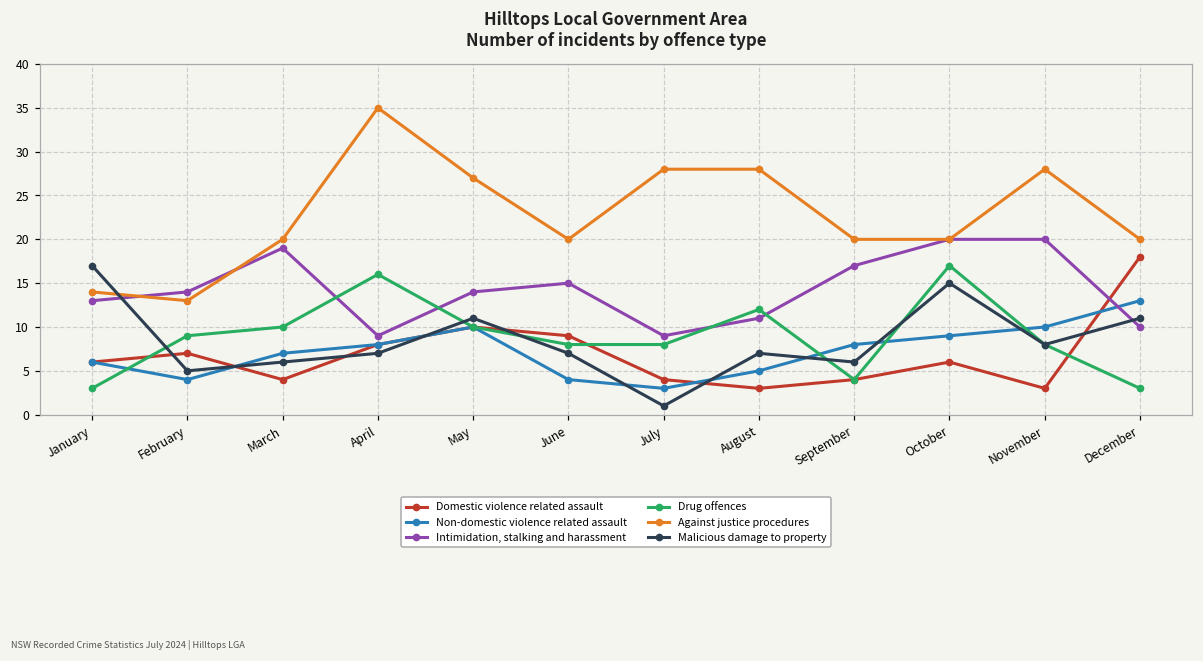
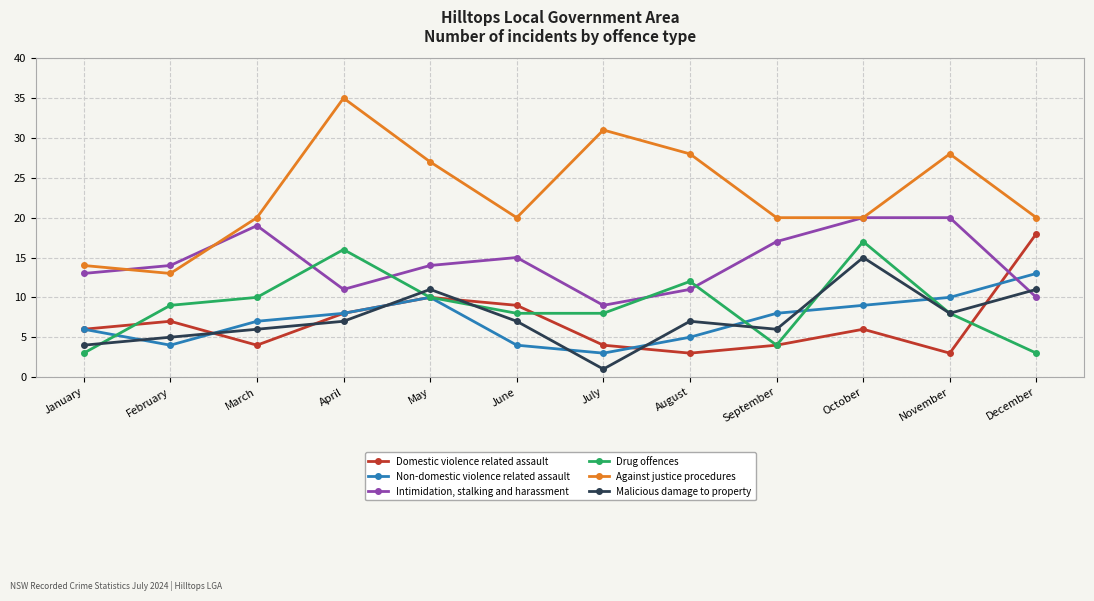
  {
    "Domestic violence related assault": {
      "February": 7,
      "March": 4,
      "June": 9,
      "July": 4,
      "August": 3,
      "October": 6,
      "November": 3,
      "December": 18
    },
    "Non-domestic violence related assault": {
      "February": 4,
      "March": 7,
      "June": 4,
      "July": 3,
      "August": 5,
      "September": 8,
      "October": 9,
      "November": 10,
      "December": 13
    },
    "Intimidation, stalking and harassment": {
      "January": 13,
      "February": 14,
      "March": 19,
-     "April": 9,
+     "April": 11,
      "May": 14,
      "June": 15,
      "July": 9,
      "August": 11,
      "September": 17,
      "November": 20,
      "December": 10
    },
    "Drug offences": {
      "January": 3,
      "February": 9,
      "March": 10,
      "April": 16,
      "June": 8,
      "July": 8,
      "August": 12,
      "October": 17,
      "December": 3
    },
    "Against justice procedures": {
      "January": 14,
      "February": 13,
      "March": 20,
      "April": 35,
      "May": 27,
      "June": 20,
-     "July": 28,
+     "July": 31,
      "August": 28,
      "September": 20,
      "November": 28,
      "December": 20
    },
    "Malicious damage to property": {
-     "January": 17,
+     "January": 4,
      "February": 5,
      "March": 6,
      "April": 7,
      "May": 11,
      "June": 7,
      "July": 1,
      "August": 7,
      "September": 6,
      "October": 15,
      "December": 11
    }
  }
